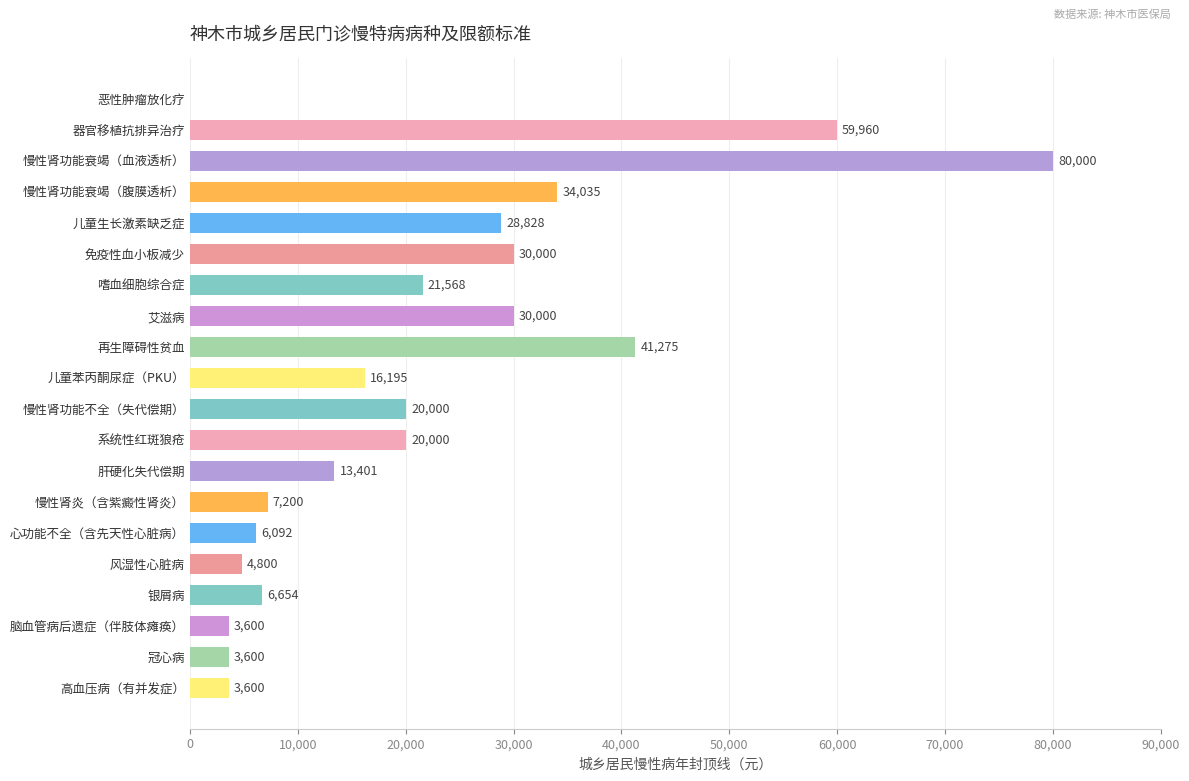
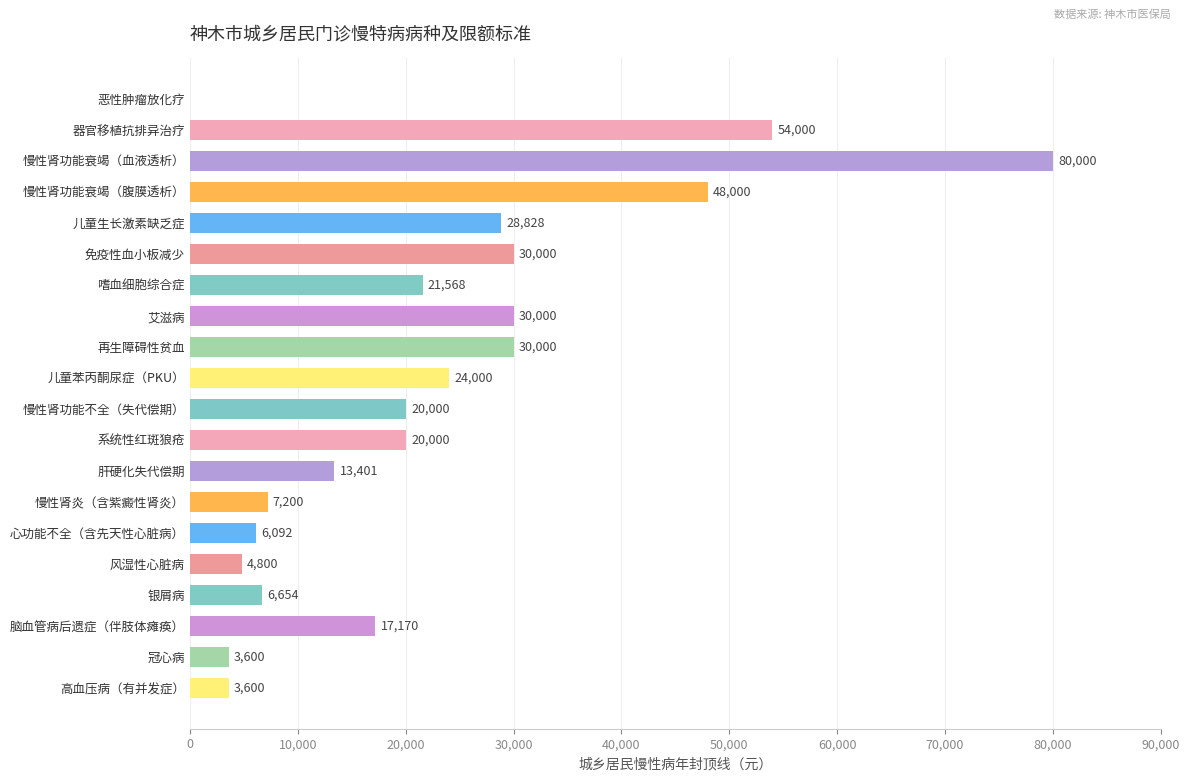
  {
-   "器官移植抗排异治疗": "59,960",
+   "器官移植抗排异治疗": "54,000",
    "慢性肾功能衰竭（血液透析）": "80,000",
-   "慢性肾功能衰竭（腹膜透析）": "34,035",
+   "慢性肾功能衰竭（腹膜透析）": "48,000",
    "儿童生长激素缺乏症": "28,828",
    "免疫性血小板减少": "30,000",
    "嗜血细胞综合症": "21,568",
    "艾滋病": "30,000",
-   "再生障碍性贫血": "41,275",
-   "儿童苯丙酮尿症（PKU）": "16,195",
+   "再生障碍性贫血": "30,000",
+   "儿童苯丙酮尿症（PKU）": "24,000",
    "慢性肾功能不全（失代偿期）": "20,000",
    "系统性红斑狼疮": "20,000",
    "肝硬化失代偿期": "13,401",
    "慢性肾炎（含紫癜性肾炎）": "7,200",
    "心功能不全（含先天性心脏病）": "6,092",
    "风湿性心脏病": "4,800",
    "银屑病": "6,654",
-   "脑血管病后遗症（伴肢体瘫痪）": "3,600",
+   "脑血管病后遗症（伴肢体瘫痪）": "17,170",
    "冠心病": "3,600",
    "高血压病（有并发症）": "3,600"
  }
